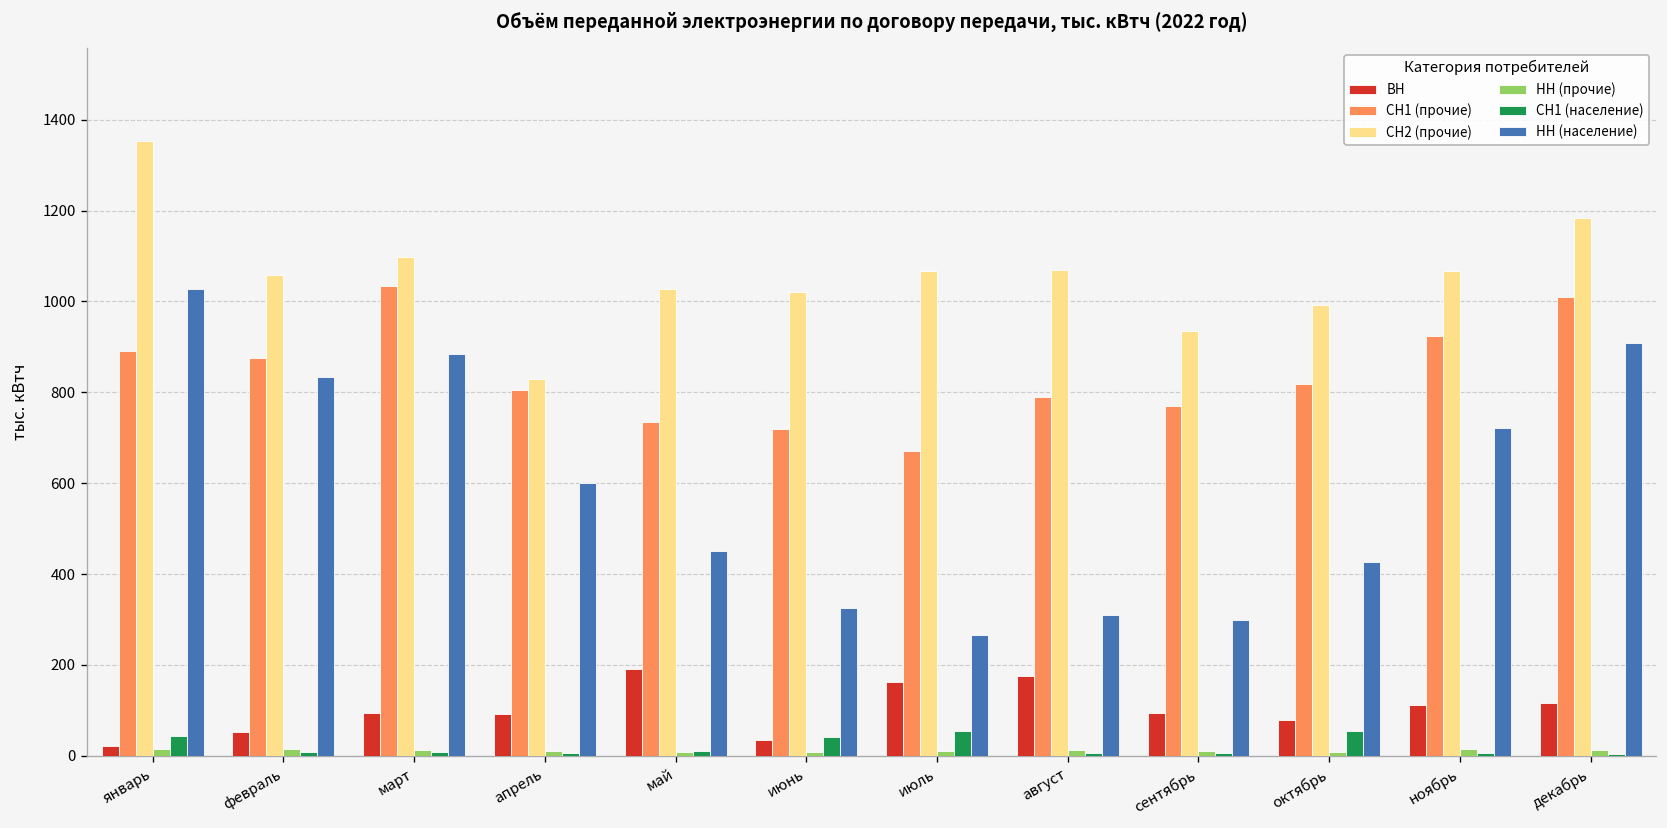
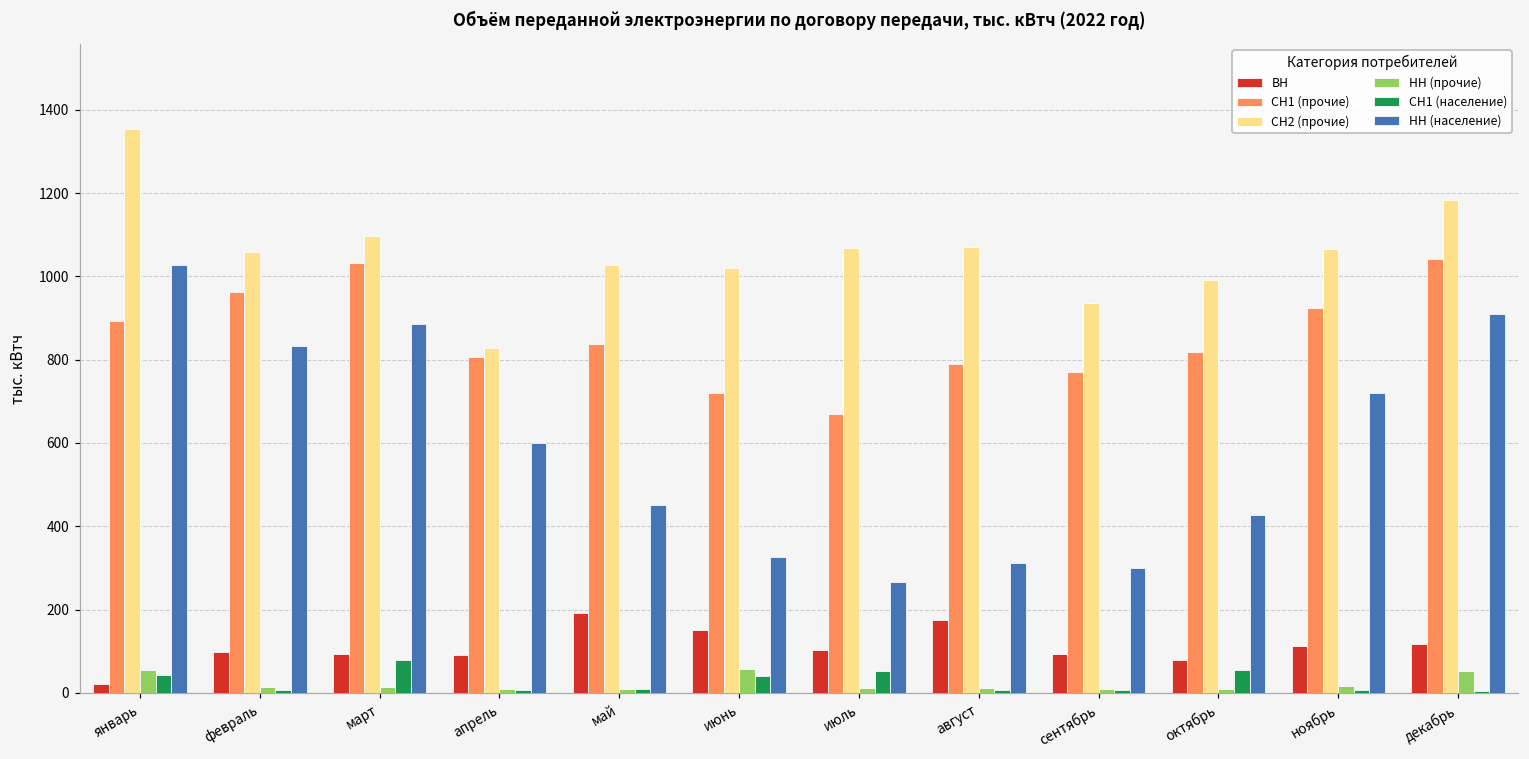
  {
    "ВН": {
      "январь": 20,
-     "февраль": 50,
+     "февраль": 100,
      "март": 90,
      "апрель": 90,
      "май": 190,
-     "июнь": 30,
-     "июль": 160,
+     "июнь": 150,
+     "июль": 100,
      "август": 180,
      "сентябрь": 90,
      "октябрь": 80,
      "ноябрь": 110,
      "декабрь": 120
    },
    "СН1 (прочие)": {
      "январь": 890,
-     "февраль": 880,
+     "февраль": 960,
      "март": 1030,
      "апрель": 810,
-     "май": 740,
+     "май": 840,
      "июнь": 720,
      "июль": 670,
      "август": 790,
      "сентябрь": 770,
      "октябрь": 820,
      "ноябрь": 920,
-     "декабрь": 1010
+     "декабрь": 1040
    },
    "СН2 (прочие)": {
      "январь": 1350,
      "февраль": 1060,
      "март": 1100,
      "апрель": 830,
      "май": 1030,
      "июнь": 1020,
      "июль": 1070,
      "август": 1070,
      "сентябрь": 940,
      "октябрь": 990,
      "ноябрь": 1070,
      "декабрь": 1180
    },
    "НН (прочие)": {
-     "январь": 10,
+     "январь": 60,
      "февраль": 10,
      "март": 10,
      "апрель": 10,
      "май": 10,
-     "июнь": 10,
+     "июнь": 60,
      "июль": 10,
      "август": 10,
      "сентябрь": 10,
      "октябрь": 10,
      "ноябрь": 20,
-     "декабрь": 10
+     "декабрь": 50
    },
    "СН1 (население)": {
      "январь": 40,
      "февраль": 10,
-     "март": 10,
+     "март": 80,
      "апрель": 10,
      "май": 10,
      "июнь": 40,
      "июль": 50,
      "октябрь": 60
    },
    "НН (население)": {
      "январь": 1030,
      "февраль": 830,
      "март": 880,
      "апрель": 600,
      "май": 450,
      "июнь": 330,
      "июль": 270,
      "август": 310,
      "сентябрь": 300,
      "октябрь": 430,
      "ноябрь": 720,
      "декабрь": 910
    }
  }
